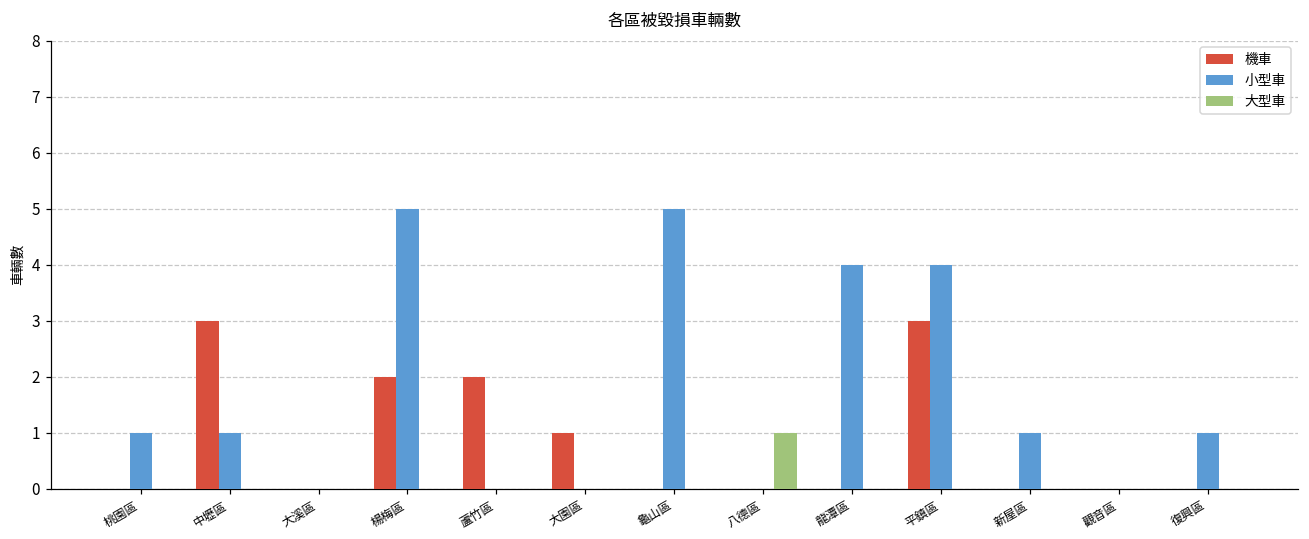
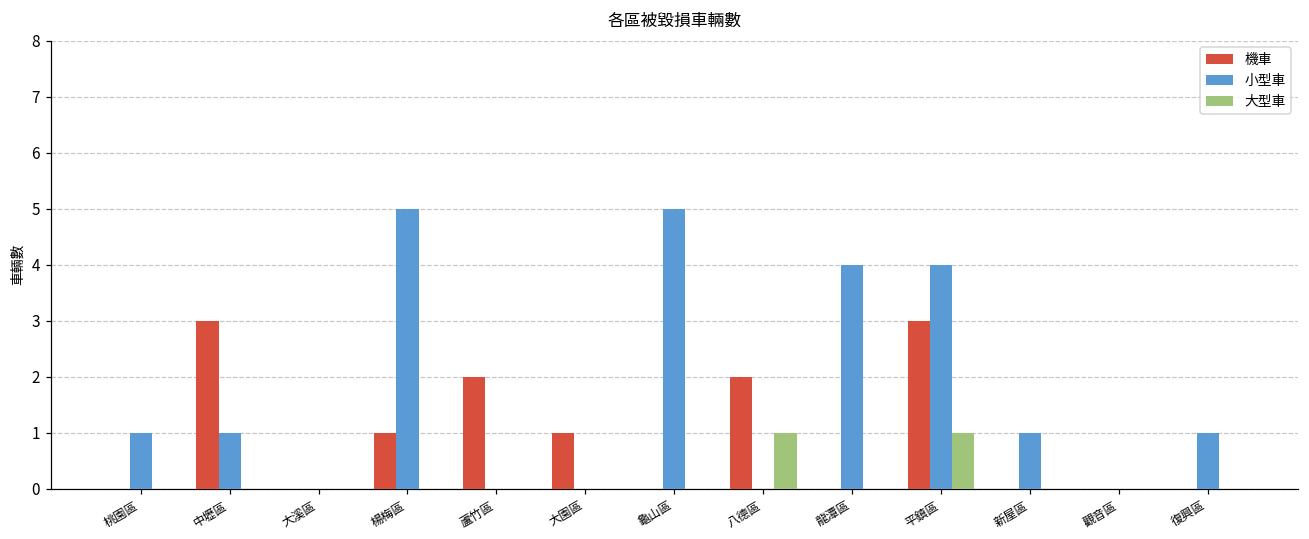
  {
    "機車": {
      "桃園區": 0,
      "中壢區": 3,
      "大溪區": 0,
-     "楊梅區": 2,
+     "楊梅區": 1,
      "蘆竹區": 2,
      "大園區": 1,
      "龜山區": 0,
-     "八德區": 0,
+     "八德區": 2,
      "龍潭區": 0,
      "平鎮區": 3,
      "新屋區": 0,
      "觀音區": 0,
      "復興區": 0
    },
    "小型車": {
      "桃園區": 1,
      "中壢區": 1,
      "大溪區": 0,
      "楊梅區": 5,
      "蘆竹區": 0,
      "大園區": 0,
      "龜山區": 5,
      "八德區": 0,
      "龍潭區": 4,
      "平鎮區": 4,
      "新屋區": 1,
      "觀音區": 0,
      "復興區": 1
    },
    "大型車": {
      "桃園區": 0,
      "中壢區": 0,
      "大溪區": 0,
      "楊梅區": 0,
      "蘆竹區": 0,
      "大園區": 0,
      "龜山區": 0,
      "八德區": 1,
      "龍潭區": 0,
-     "平鎮區": 0,
+     "平鎮區": 1,
      "新屋區": 0,
      "觀音區": 0,
      "復興區": 0
    }
  }
